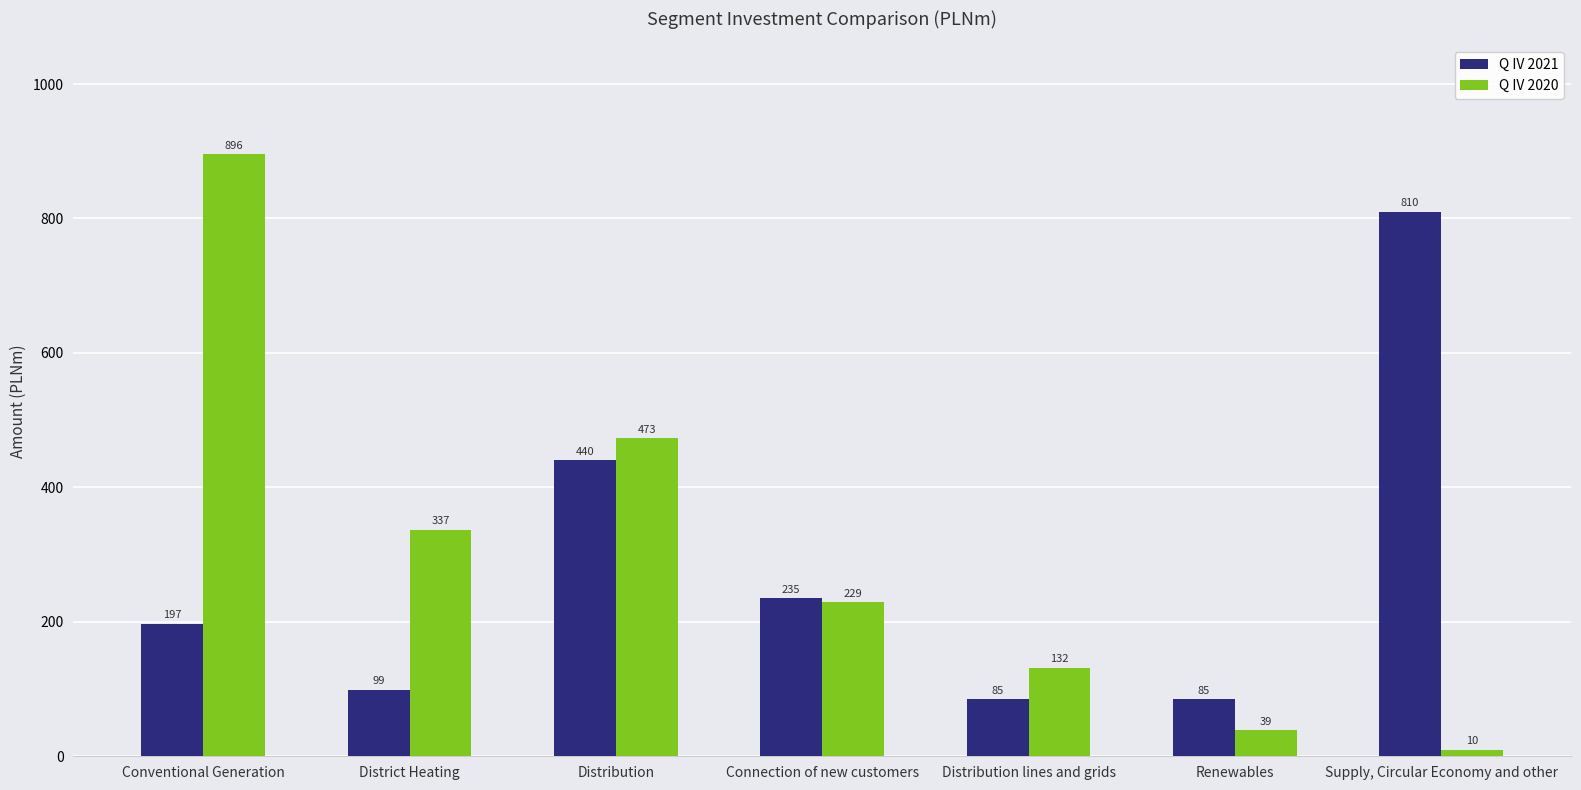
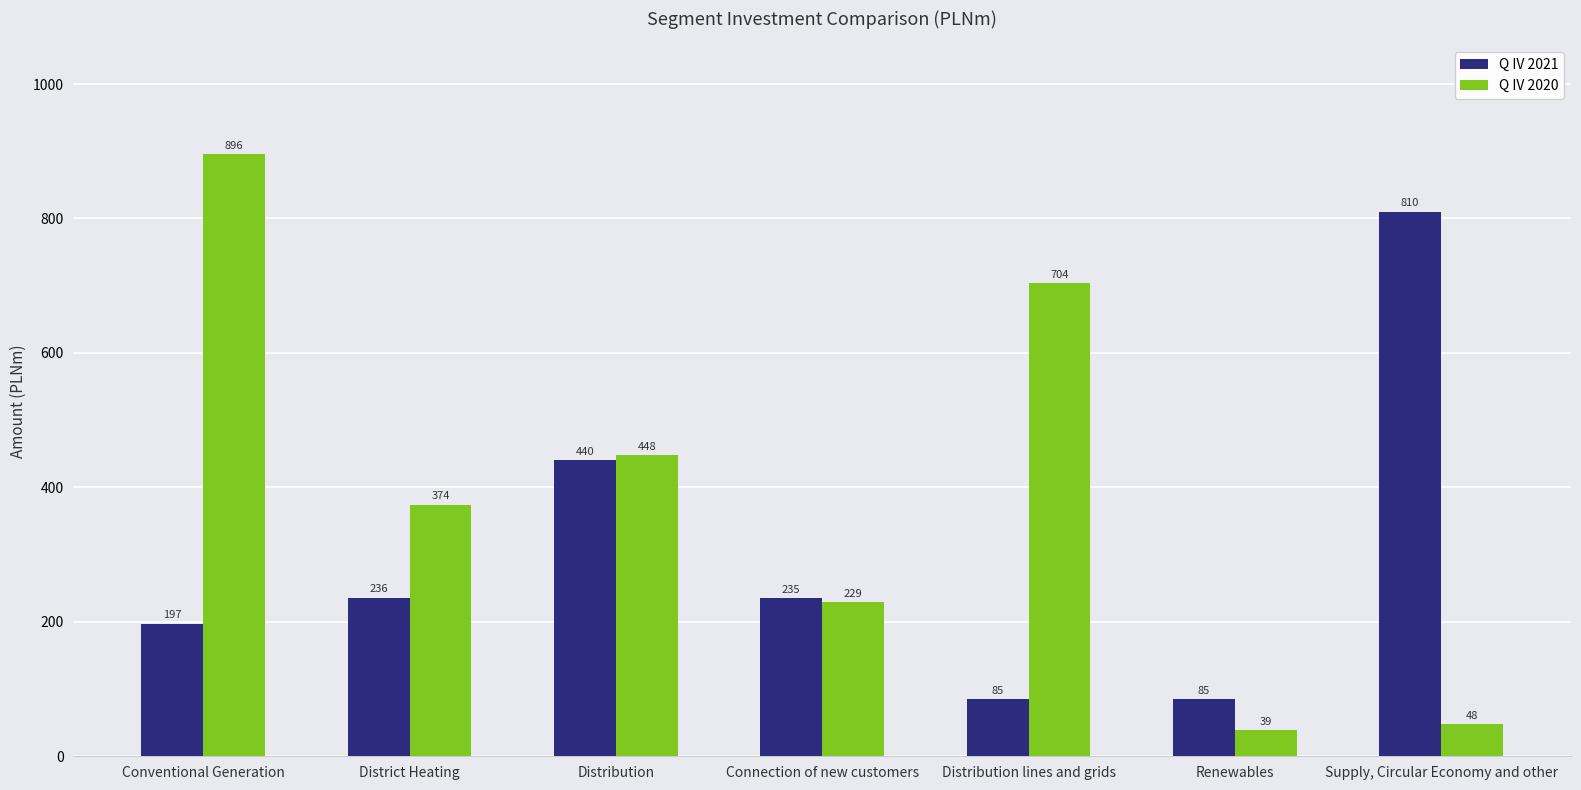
  {
    "Q IV 2021": {
      "Conventional Generation": 197,
-     "District Heating": 99,
+     "District Heating": 236,
      "Distribution": 440,
      "Connection of new customers": 235,
      "Distribution lines and grids": 85,
      "Renewables": 85,
      "Supply, Circular Economy and other": 810
    },
    "Q IV 2020": {
      "Conventional Generation": 896,
-     "District Heating": 337,
-     "Distribution": 473,
+     "District Heating": 374,
+     "Distribution": 448,
      "Connection of new customers": 229,
-     "Distribution lines and grids": 132,
+     "Distribution lines and grids": 704,
      "Renewables": 39,
-     "Supply, Circular Economy and other": 10
+     "Supply, Circular Economy and other": 48
    }
  }
